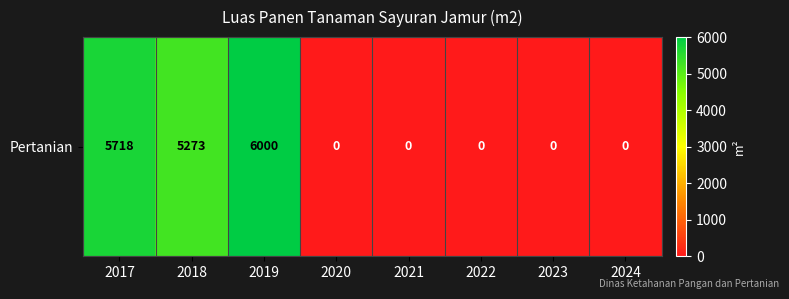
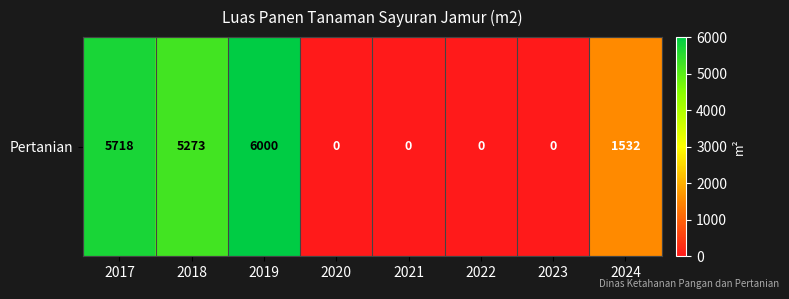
  {
    "Pertanian": {
      "2017": 5718,
      "2018": 5273,
      "2019": 6000,
      "2020": 0,
      "2021": 0,
      "2022": 0,
      "2023": 0,
-     "2024": 0
+     "2024": 1532
    }
  }
